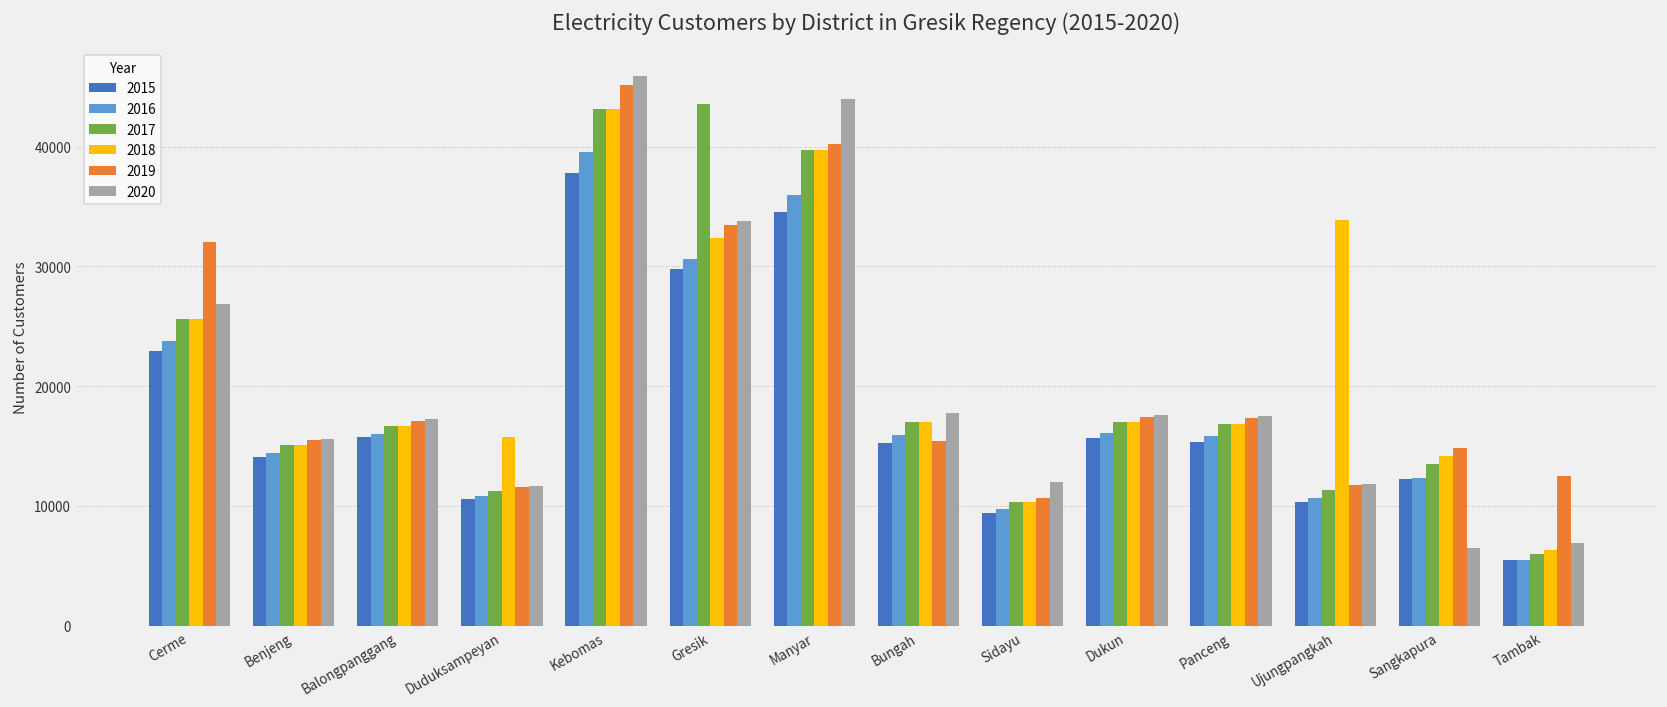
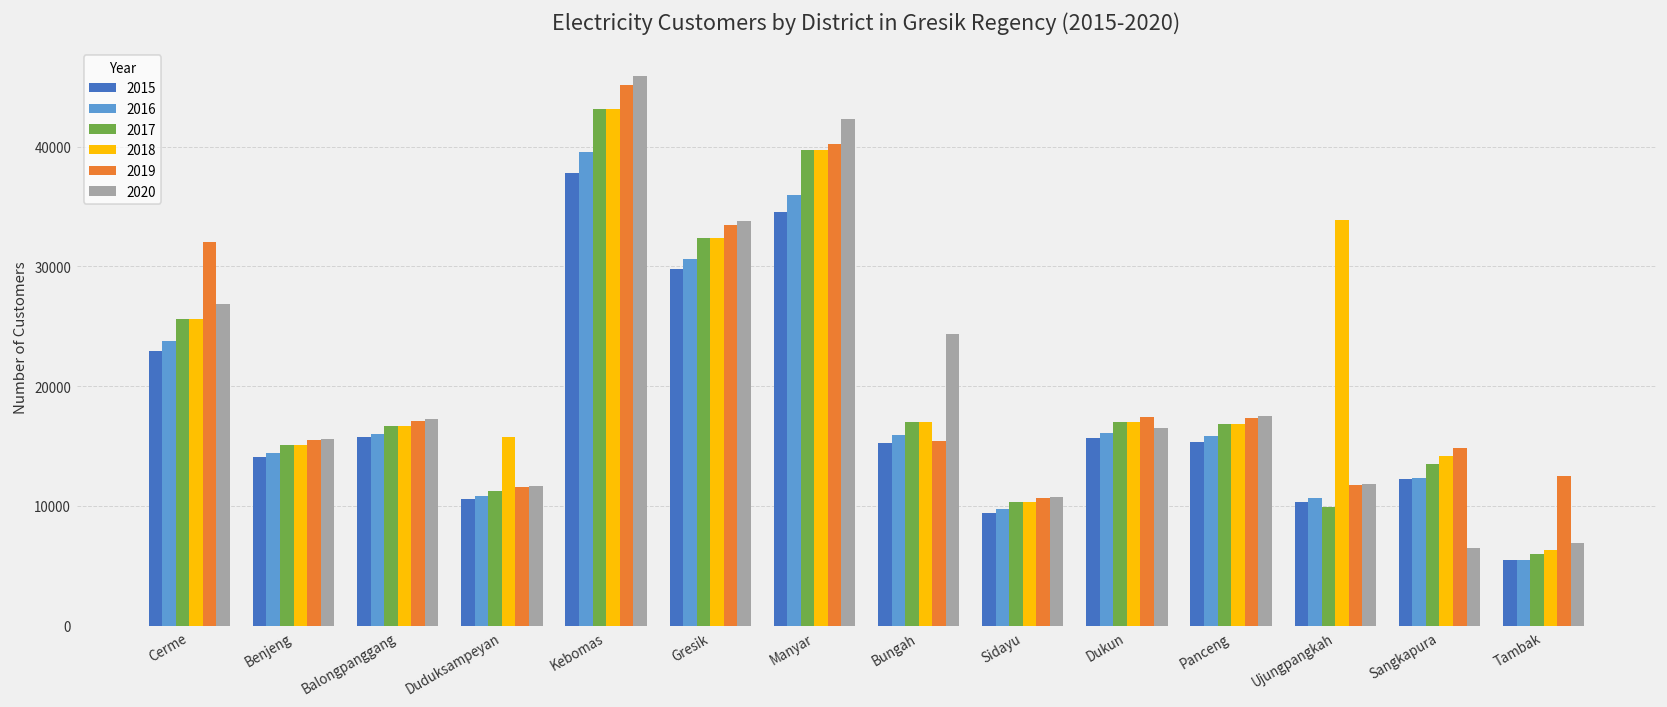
  {
    "2017": {
      "Cerme": 26000,
      "Benjeng": 15000,
      "Balongpanggang": 17000,
      "Duduksampeyan": 11000,
      "Kebomas": 43000,
-     "Gresik": 44000,
+     "Gresik": 32000,
      "Manyar": 40000,
      "Bungah": 17000,
      "Sidayu": 10000,
      "Dukun": 17000,
      "Panceng": 17000,
-     "Ujungpangkah": 11000,
+     "Ujungpangkah": 10000,
      "Sangkapura": 13000,
      "Tambak": 6000
    },
    "2018": {
      "Cerme": 26000,
      "Benjeng": 15000,
      "Balongpanggang": 17000,
      "Duduksampeyan": 16000,
      "Kebomas": 43000,
      "Gresik": 32000,
      "Manyar": 40000,
      "Bungah": 17000,
      "Sidayu": 10000,
      "Dukun": 17000,
      "Panceng": 17000,
      "Ujungpangkah": 34000,
      "Sangkapura": 14000,
      "Tambak": 6000
    },
    "2019": {
      "Cerme": 32000,
      "Benjeng": 16000,
      "Balongpanggang": 17000,
      "Duduksampeyan": 12000,
      "Kebomas": 45000,
      "Gresik": 33000,
      "Manyar": 40000,
      "Bungah": 15000,
      "Sidayu": 11000,
      "Dukun": 17000,
      "Panceng": 17000,
      "Ujungpangkah": 12000,
      "Sangkapura": 15000,
      "Tambak": 13000
    },
    "2020": {
      "Cerme": 27000,
      "Benjeng": 16000,
      "Balongpanggang": 17000,
      "Duduksampeyan": 12000,
      "Kebomas": 46000,
      "Gresik": 34000,
-     "Manyar": 44000,
-     "Bungah": 18000,
-     "Sidayu": 12000,
-     "Dukun": 18000,
+     "Manyar": 42000,
+     "Bungah": 24000,
+     "Sidayu": 11000,
+     "Dukun": 17000,
      "Panceng": 17000,
      "Ujungpangkah": 12000,
      "Sangkapura": 6000,
      "Tambak": 7000
    }
  }
